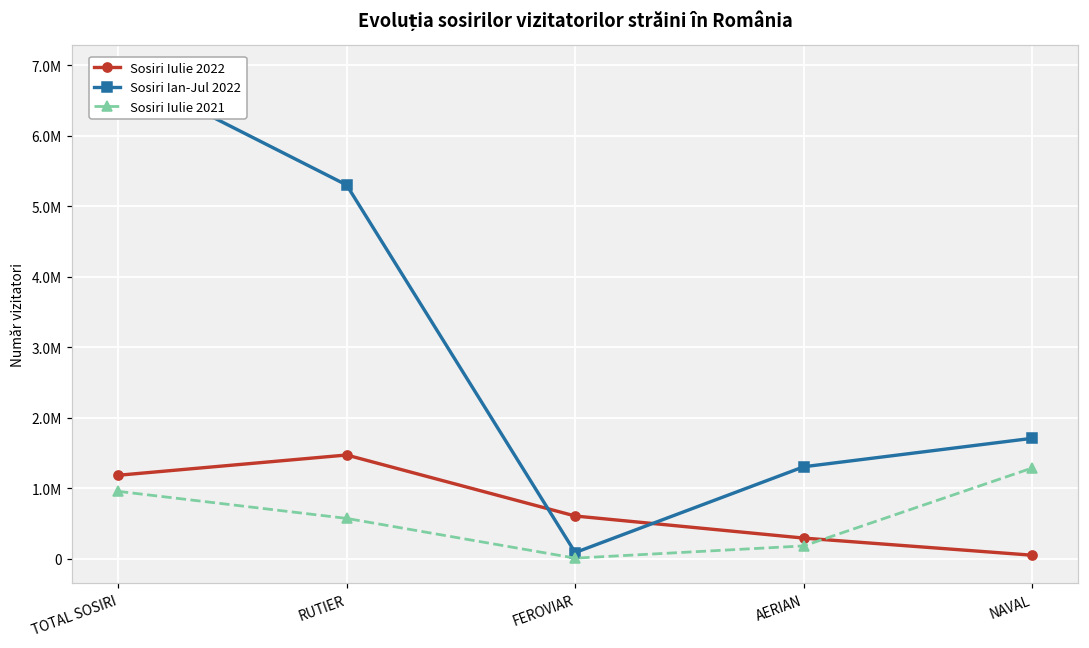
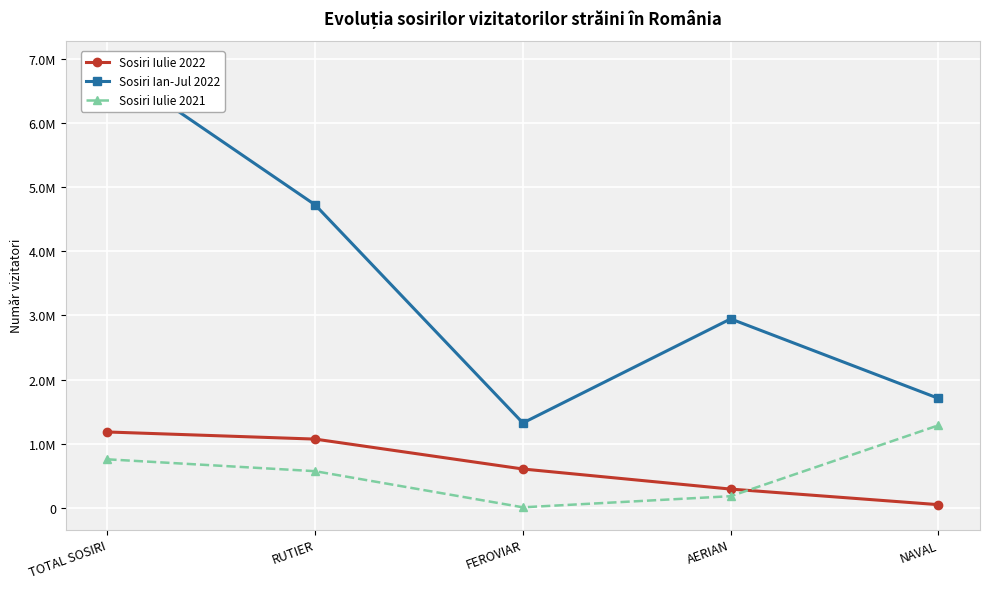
  {
    "Sosiri Iulie 2022": {
      "TOTAL SOSIRI": 1200000,
-     "RUTIER": 1500000,
+     "RUTIER": 1100000,
      "FEROVIAR": 600000,
      "AERIAN": 300000,
      "NAVAL": 0
    },
    "Sosiri Ian-Jul 2022": {
-     "RUTIER": 5300000,
-     "FEROVIAR": 100000,
-     "AERIAN": 1300000,
+     "RUTIER": 4700000,
+     "FEROVIAR": 1300000,
+     "AERIAN": 2900000,
      "NAVAL": 1700000
    },
    "Sosiri Iulie 2021": {
-     "TOTAL SOSIRI": 1000000,
+     "TOTAL SOSIRI": 800000,
      "RUTIER": 600000,
      "FEROVIAR": 0,
      "AERIAN": 200000,
      "NAVAL": 1300000
    }
  }
